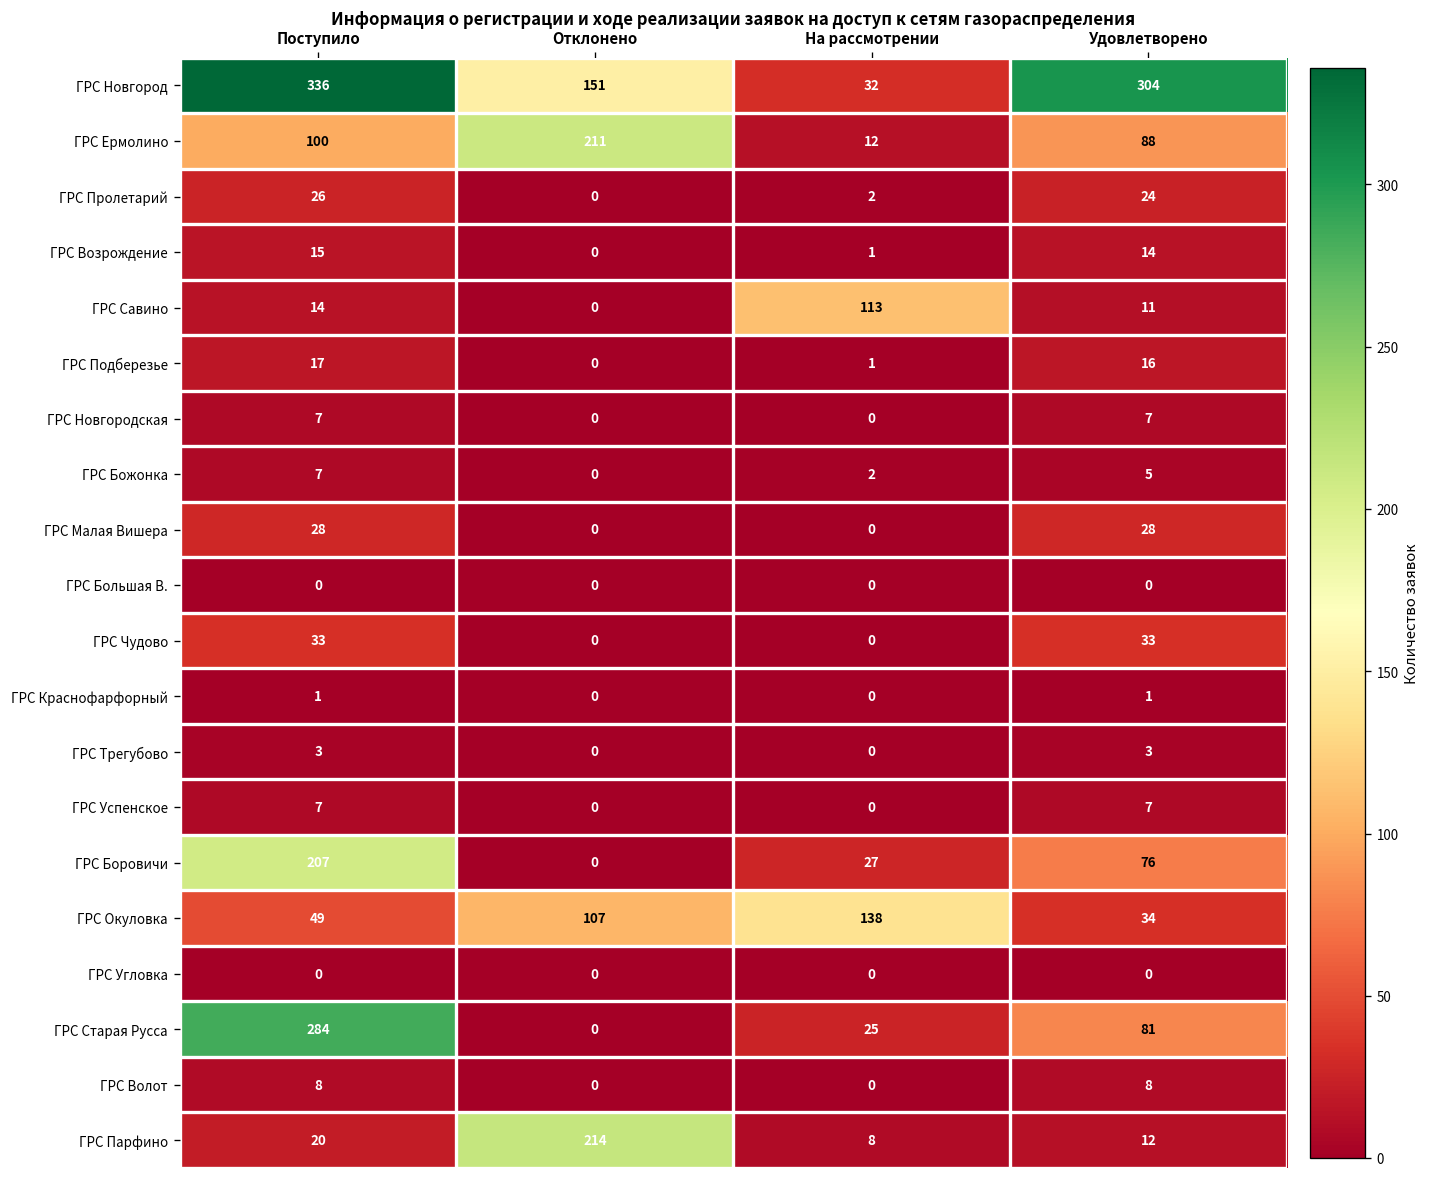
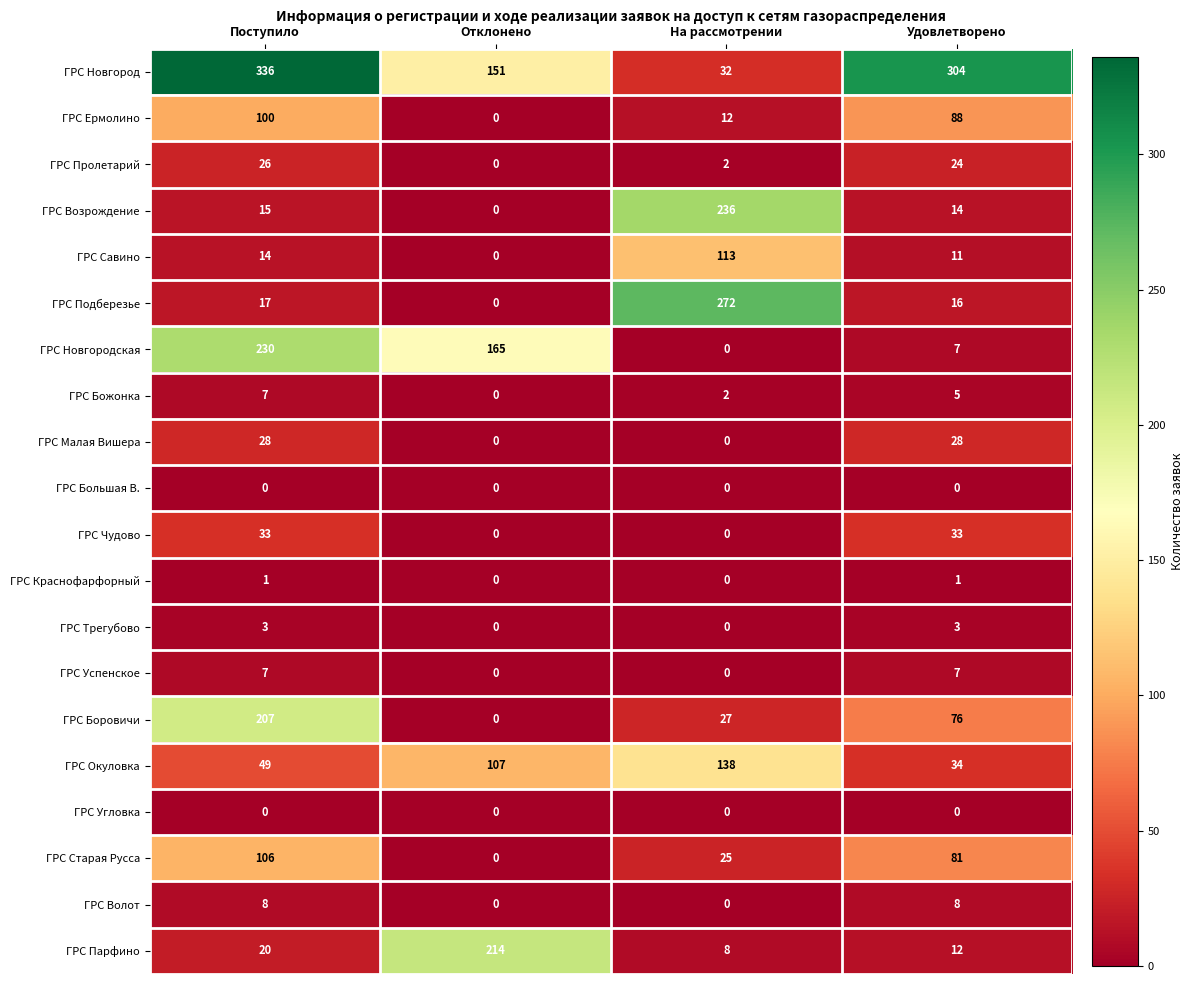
  {
    "ГРС Новгород": {
      "Поступило": 336,
      "Отклонено": 151,
      "На рассмотрении": 32,
      "Удовлетворено": 304
    },
    "ГРС Ермолино": {
      "Поступило": 100,
-     "Отклонено": 211,
+     "Отклонено": 0,
      "На рассмотрении": 12,
      "Удовлетворено": 88
    },
    "ГРС Пролетарий": {
      "Поступило": 26,
      "Отклонено": 0,
      "На рассмотрении": 2,
      "Удовлетворено": 24
    },
    "ГРС Возрождение": {
      "Поступило": 15,
      "Отклонено": 0,
-     "На рассмотрении": 1,
+     "На рассмотрении": 236,
      "Удовлетворено": 14
    },
    "ГРС Савино": {
      "Поступило": 14,
      "Отклонено": 0,
      "На рассмотрении": 113,
      "Удовлетворено": 11
    },
    "ГРС Подберезье": {
      "Поступило": 17,
      "Отклонено": 0,
-     "На рассмотрении": 1,
+     "На рассмотрении": 272,
      "Удовлетворено": 16
    },
    "ГРС Новгородская": {
-     "Поступило": 7,
-     "Отклонено": 0,
+     "Поступило": 230,
+     "Отклонено": 165,
      "На рассмотрении": 0,
      "Удовлетворено": 7
    },
    "ГРС Божонка": {
      "Поступило": 7,
      "Отклонено": 0,
      "На рассмотрении": 2,
      "Удовлетворено": 5
    },
    "ГРС Малая Вишера": {
      "Поступило": 28,
      "Отклонено": 0,
      "На рассмотрении": 0,
      "Удовлетворено": 28
    },
    "ГРС Большая В.": {
      "Поступило": 0,
      "Отклонено": 0,
      "На рассмотрении": 0,
      "Удовлетворено": 0
    },
    "ГРС Чудово": {
      "Поступило": 33,
      "Отклонено": 0,
      "На рассмотрении": 0,
      "Удовлетворено": 33
    },
    "ГРС Краснофарфорный": {
      "Поступило": 1,
      "Отклонено": 0,
      "На рассмотрении": 0,
      "Удовлетворено": 1
    },
    "ГРС Трегубово": {
      "Поступило": 3,
      "Отклонено": 0,
      "На рассмотрении": 0,
      "Удовлетворено": 3
    },
    "ГРС Успенское": {
      "Поступило": 7,
      "Отклонено": 0,
      "На рассмотрении": 0,
      "Удовлетворено": 7
    },
    "ГРС Боровичи": {
      "Поступило": 207,
      "Отклонено": 0,
      "На рассмотрении": 27,
      "Удовлетворено": 76
    },
    "ГРС Окуловка": {
      "Поступило": 49,
      "Отклонено": 107,
      "На рассмотрении": 138,
      "Удовлетворено": 34
    },
    "ГРС Угловка": {
      "Поступило": 0,
      "Отклонено": 0,
      "На рассмотрении": 0,
      "Удовлетворено": 0
    },
    "ГРС Старая Русса": {
-     "Поступило": 284,
+     "Поступило": 106,
      "Отклонено": 0,
      "На рассмотрении": 25,
      "Удовлетворено": 81
    },
    "ГРС Волот": {
      "Поступило": 8,
      "Отклонено": 0,
      "На рассмотрении": 0,
      "Удовлетворено": 8
    },
    "ГРС Парфино": {
      "Поступило": 20,
      "Отклонено": 214,
      "На рассмотрении": 8,
      "Удовлетворено": 12
    }
  }
